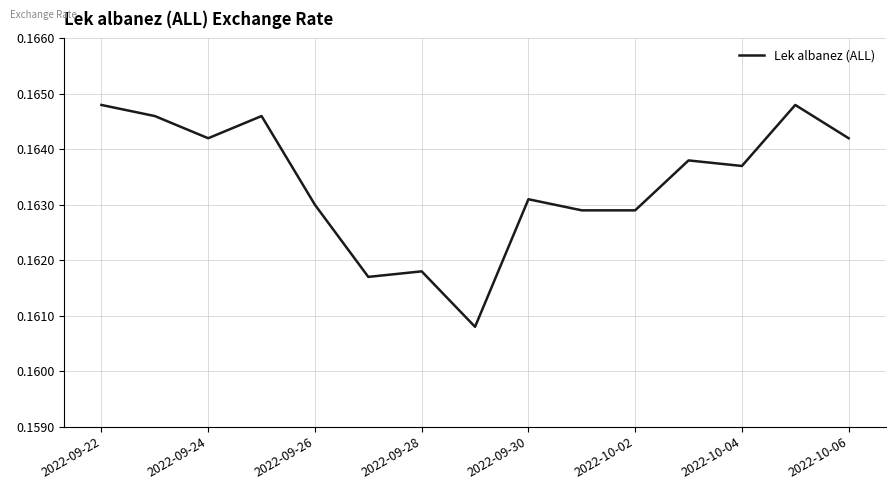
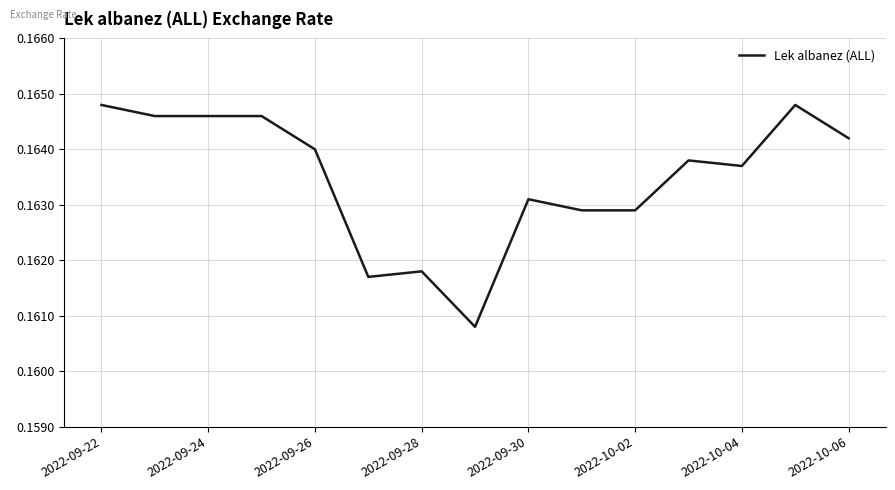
  {
    "2022-09-22": 0.1648,
-   "2022-09-24": 0.1642,
-   "2022-09-26": 0.163,
+   "2022-09-24": 0.1646,
+   "2022-09-26": 0.164,
    "2022-09-28": 0.1618,
    "2022-09-30": 0.1631,
    "2022-10-02": 0.1629,
    "2022-10-04": 0.1637,
    "2022-10-06": 0.1642
  }
